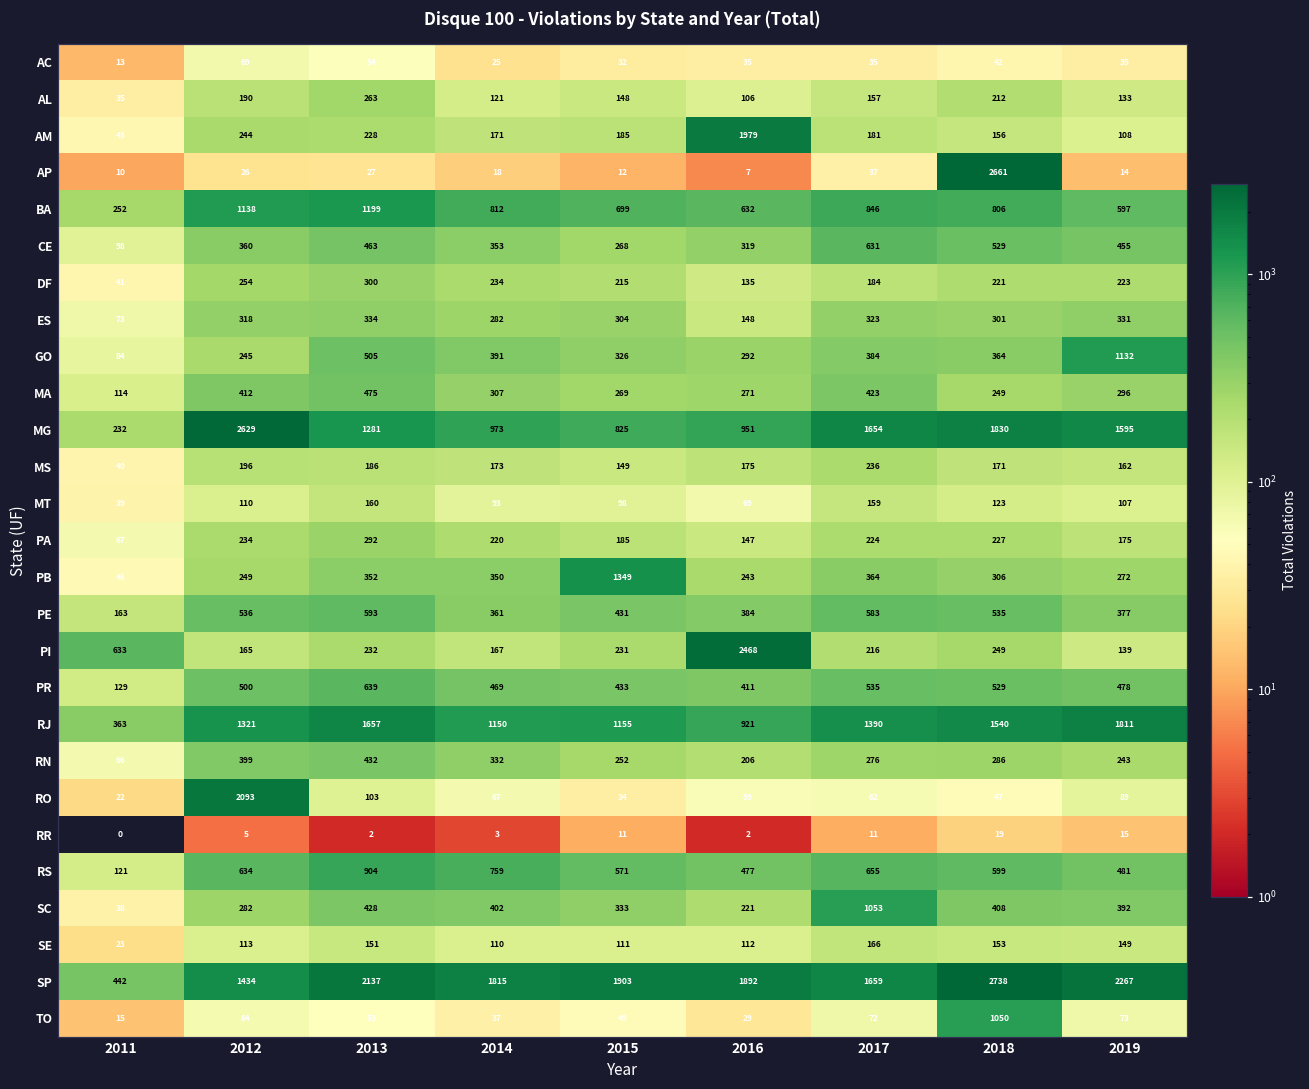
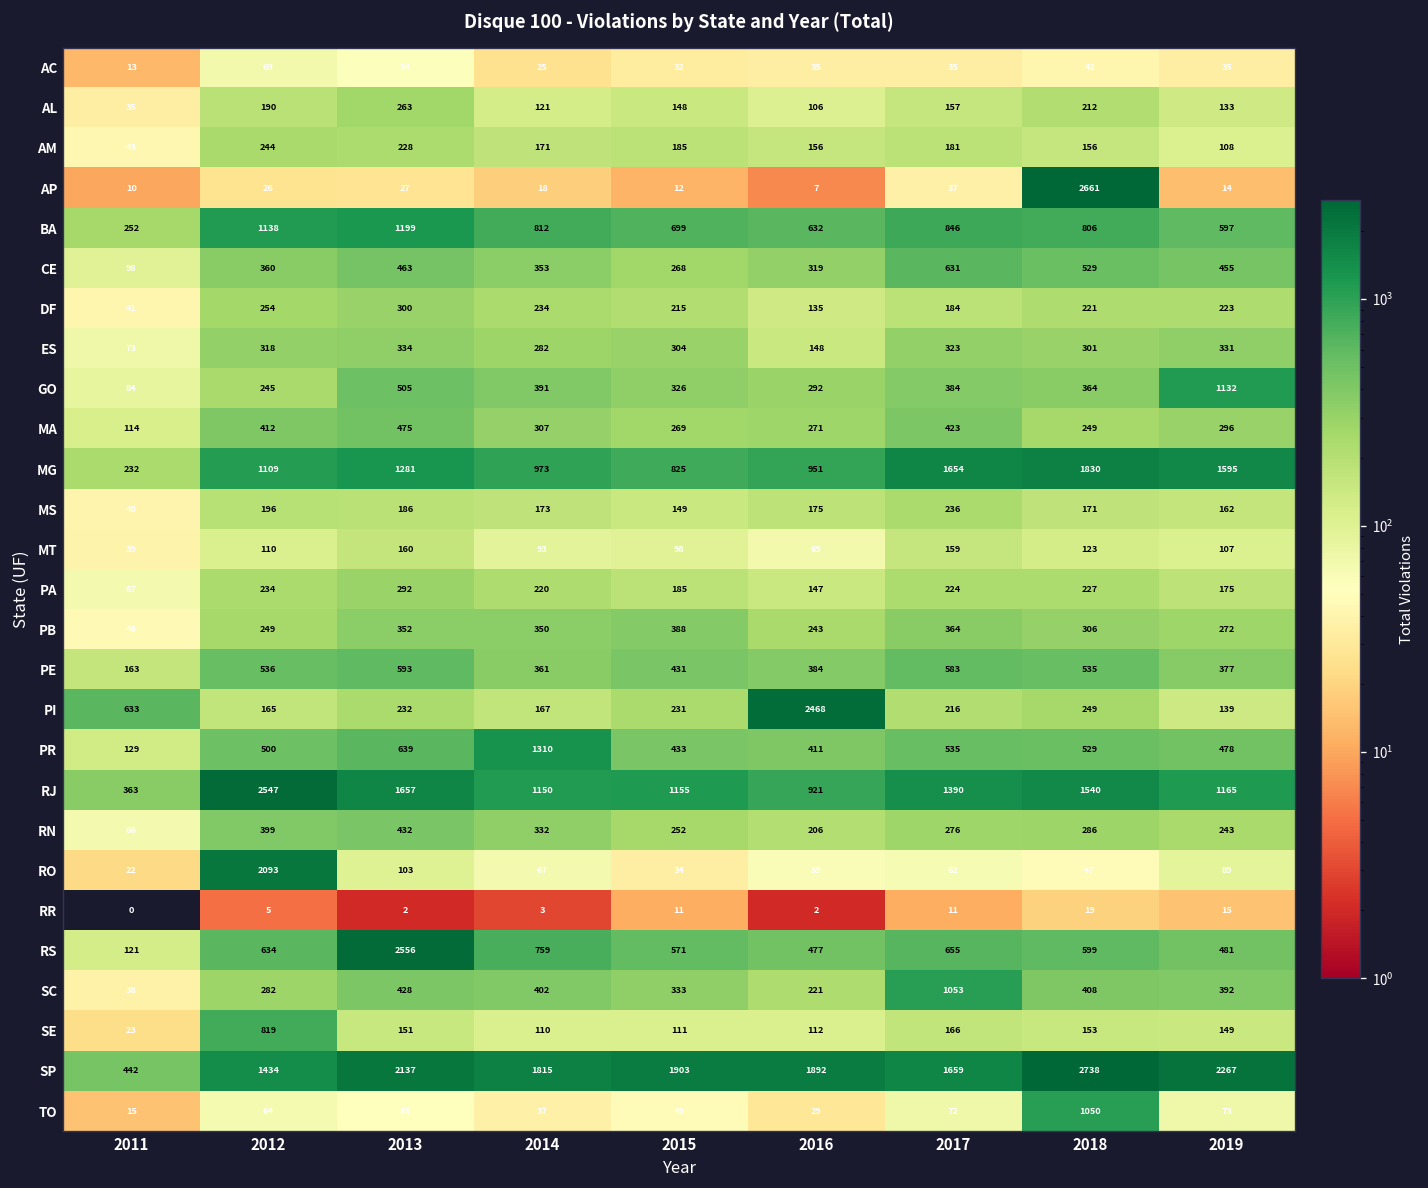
  {
    "AM": {
      "2011": 43,
      "2012": 244,
      "2013": 228,
      "2014": 171,
      "2015": 185,
-     "2016": 1979,
+     "2016": 156,
      "2017": 181,
      "2018": 156,
      "2019": 108
    },
    "MG": {
      "2011": 232,
-     "2012": 2629,
+     "2012": 1109,
      "2013": 1281,
      "2014": 973,
      "2015": 825,
      "2016": 951,
      "2017": 1654,
      "2018": 1830,
      "2019": 1595
    },
    "PB": {
      "2011": 46,
      "2012": 249,
      "2013": 352,
      "2014": 350,
-     "2015": 1349,
+     "2015": 388,
      "2016": 243,
      "2017": 364,
      "2018": 306,
      "2019": 272
    },
    "PR": {
      "2011": 129,
      "2012": 500,
      "2013": 639,
-     "2014": 469,
+     "2014": 1310,
      "2015": 433,
      "2016": 411,
      "2017": 535,
      "2018": 529,
      "2019": 478
    },
    "RJ": {
      "2011": 363,
-     "2012": 1321,
+     "2012": 2547,
      "2013": 1657,
      "2014": 1150,
      "2015": 1155,
      "2016": 921,
      "2017": 1390,
      "2018": 1540,
-     "2019": 1811
+     "2019": 1165
    },
    "RS": {
      "2011": 121,
      "2012": 634,
-     "2013": 904,
+     "2013": 2556,
      "2014": 759,
      "2015": 571,
      "2016": 477,
      "2017": 655,
      "2018": 599,
      "2019": 481
    },
    "SE": {
      "2011": 23,
-     "2012": 113,
+     "2012": 819,
      "2013": 151,
      "2014": 110,
      "2015": 111,
      "2016": 112,
      "2017": 166,
      "2018": 153,
      "2019": 149
    }
  }
